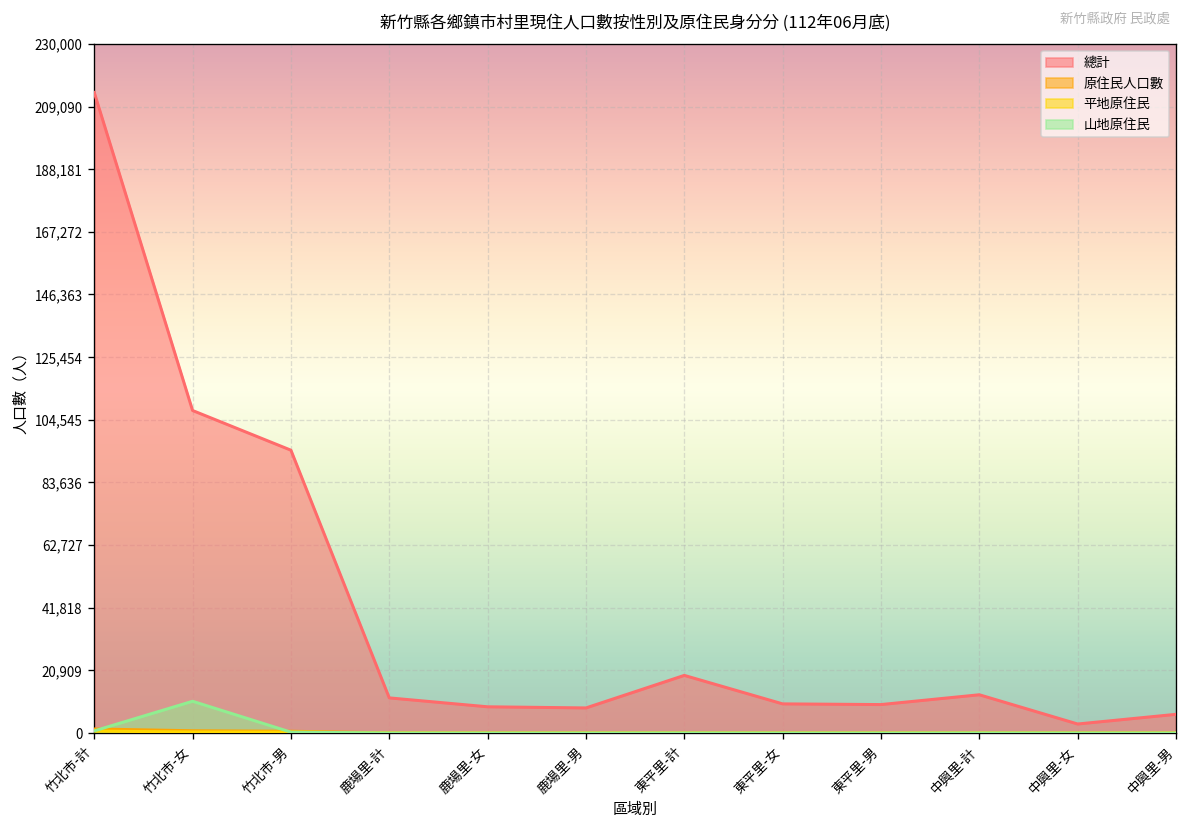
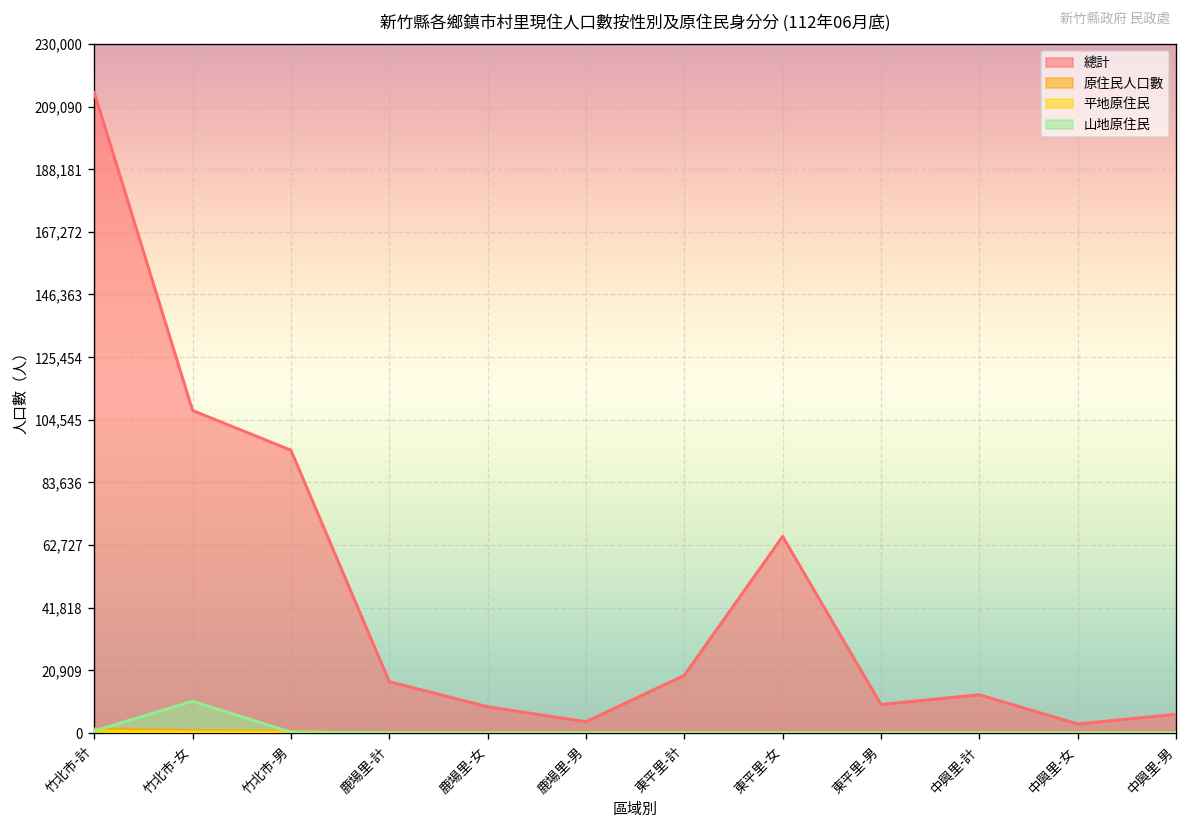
  {
    "總計": {
      "竹北市-計": "214,000",
      "竹北市-女": "108,000",
      "竹北市-男": "94,000",
-     "鹿場里-計": "12,000",
+     "鹿場里-計": "17,000",
      "鹿場里-女": "9,000",
-     "鹿場里-男": "8,000",
+     "鹿場里-男": "4,000",
      "東平里-計": "19,000",
-     "東平里-女": "10,000",
+     "東平里-女": "66,000",
      "東平里-男": "10,000",
      "中興里-計": "13,000",
      "中興里-女": "3,000",
      "中興里-男": "6,000"
    },
    "山地原住民": {
      "竹北市-女": "11,000"
    }
  }
